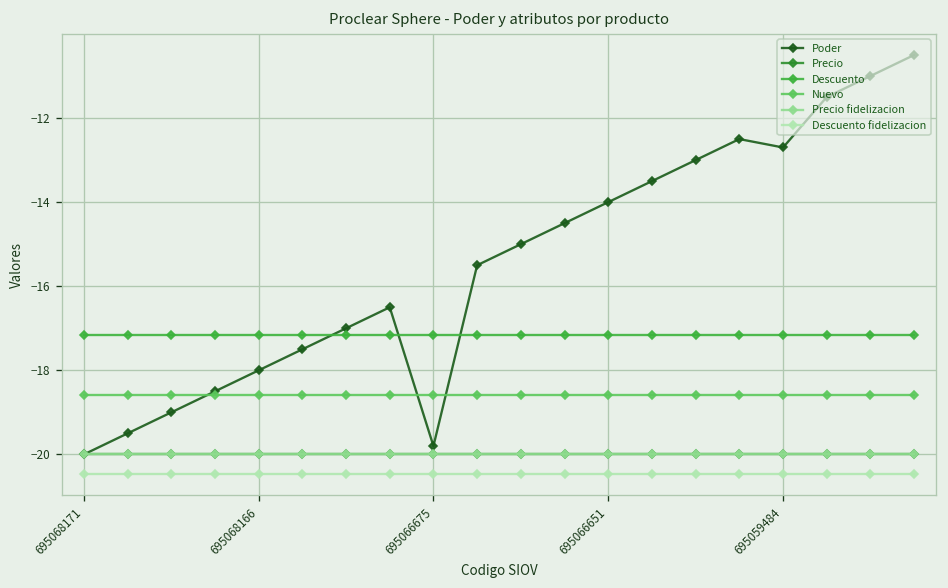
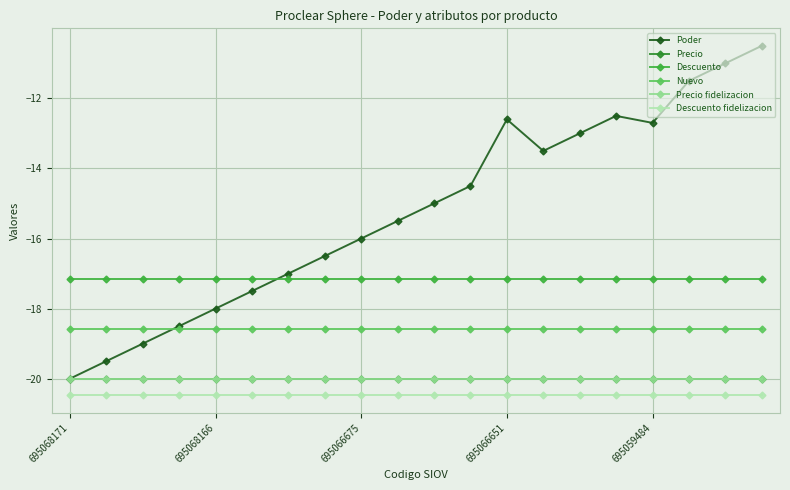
  {
    "Poder": {
      "695068166": -18.0,
-     "695066675": -19.8,
-     "695066651": -14.0,
+     "695066675": -16.0,
+     "695066651": -12.6,
      "695059484": -12.7
    }
  }
